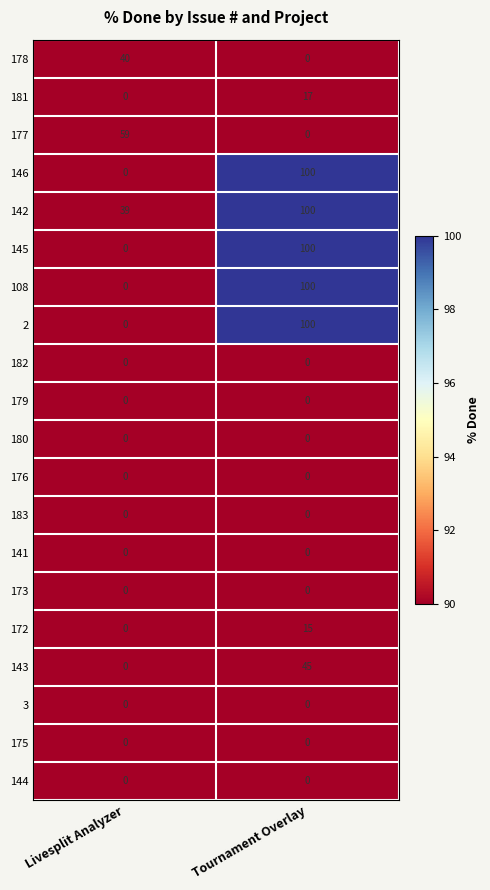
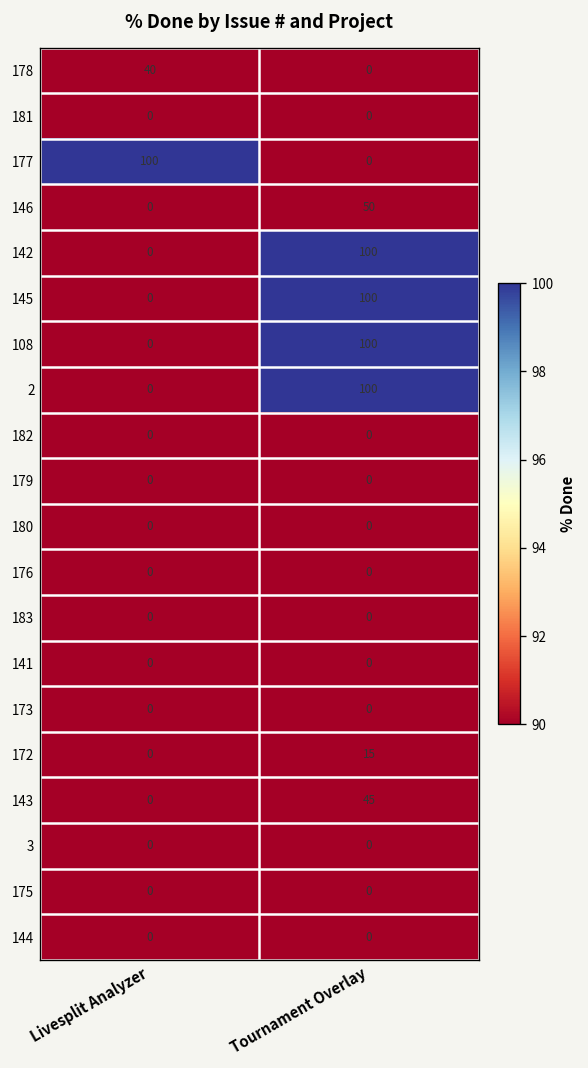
  {
    "178": {
      "Livesplit Analyzer": 40,
      "Tournament Overlay": 0
    },
    "181": {
      "Livesplit Analyzer": 0,
-     "Tournament Overlay": 17
+     "Tournament Overlay": 0
    },
    "177": {
-     "Livesplit Analyzer": 59,
+     "Livesplit Analyzer": 100,
      "Tournament Overlay": 0
    },
    "146": {
      "Livesplit Analyzer": 0,
-     "Tournament Overlay": 100
+     "Tournament Overlay": 50
    },
    "142": {
-     "Livesplit Analyzer": 39,
+     "Livesplit Analyzer": 0,
      "Tournament Overlay": 100
    },
    "145": {
      "Livesplit Analyzer": 0,
      "Tournament Overlay": 100
    },
    "108": {
      "Livesplit Analyzer": 0,
      "Tournament Overlay": 100
    },
    "2": {
      "Livesplit Analyzer": 0,
      "Tournament Overlay": 100
    },
    "182": {
      "Livesplit Analyzer": 0,
      "Tournament Overlay": 0
    },
    "179": {
      "Livesplit Analyzer": 0,
      "Tournament Overlay": 0
    },
    "180": {
      "Livesplit Analyzer": 0,
      "Tournament Overlay": 0
    },
    "176": {
      "Livesplit Analyzer": 0,
      "Tournament Overlay": 0
    },
    "183": {
      "Livesplit Analyzer": 0,
      "Tournament Overlay": 0
    },
    "141": {
      "Livesplit Analyzer": 0,
      "Tournament Overlay": 0
    },
    "173": {
      "Livesplit Analyzer": 0,
      "Tournament Overlay": 0
    },
    "172": {
      "Livesplit Analyzer": 0,
      "Tournament Overlay": 15
    },
    "143": {
      "Livesplit Analyzer": 0,
      "Tournament Overlay": 45
    },
    "3": {
      "Livesplit Analyzer": 0,
      "Tournament Overlay": 0
    },
    "175": {
      "Livesplit Analyzer": 0,
      "Tournament Overlay": 0
    },
    "144": {
      "Livesplit Analyzer": 0,
      "Tournament Overlay": 0
    }
  }
